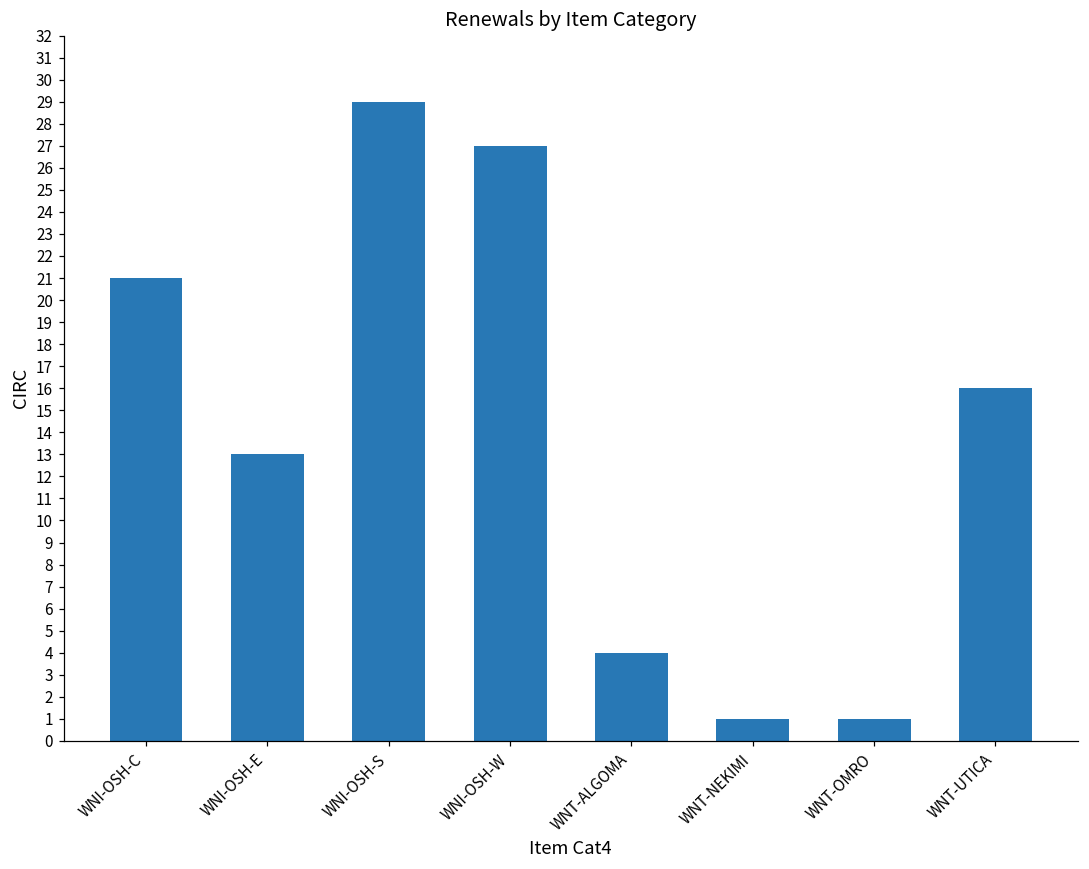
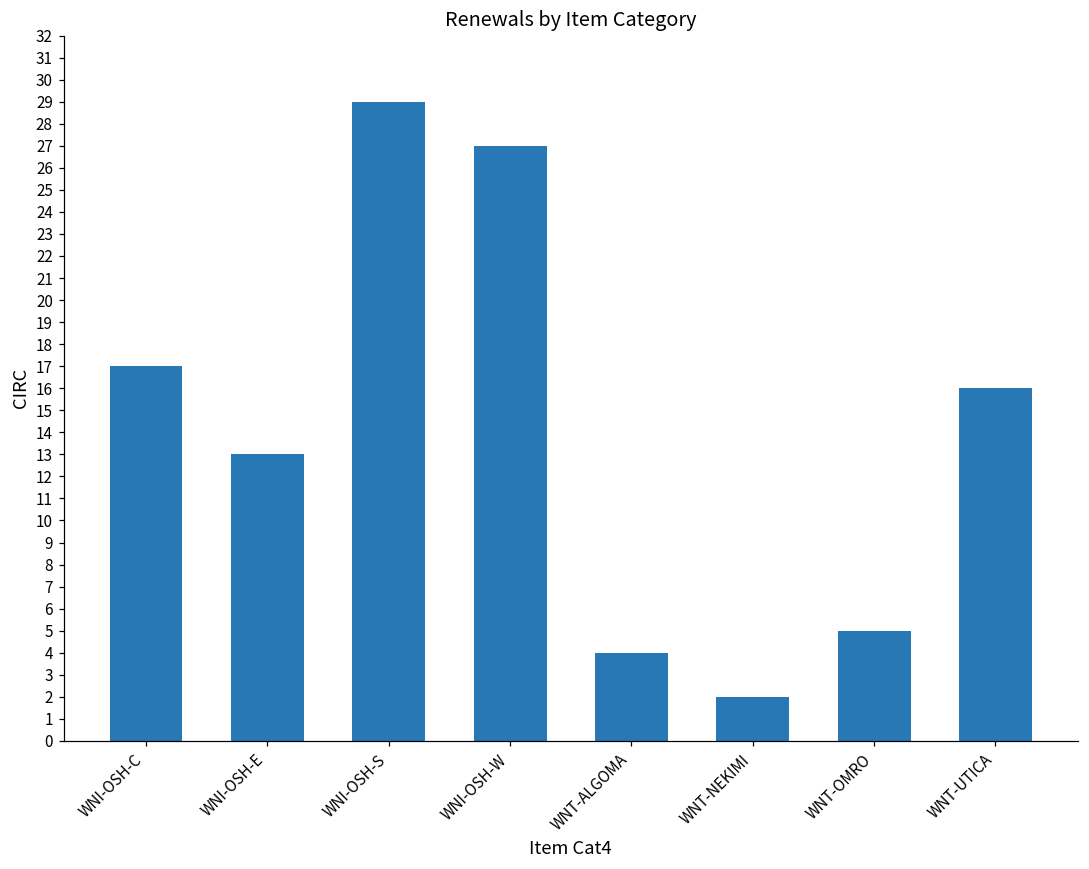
  {
-   "WNI-OSH-C": 21,
+   "WNI-OSH-C": 17,
    "WNI-OSH-E": 13,
    "WNI-OSH-S": 29,
    "WNI-OSH-W": 27,
    "WNT-ALGOMA": 4,
-   "WNT-NEKIMI": 1,
-   "WNT-OMRO": 1,
+   "WNT-NEKIMI": 2,
+   "WNT-OMRO": 5,
    "WNT-UTICA": 16
  }
